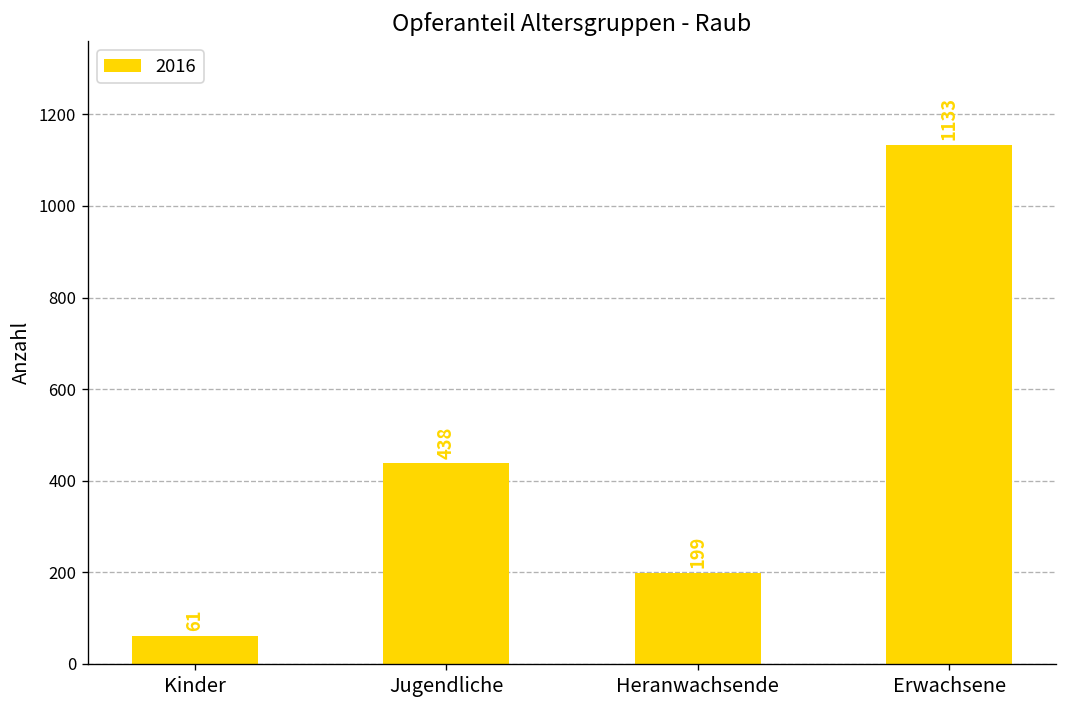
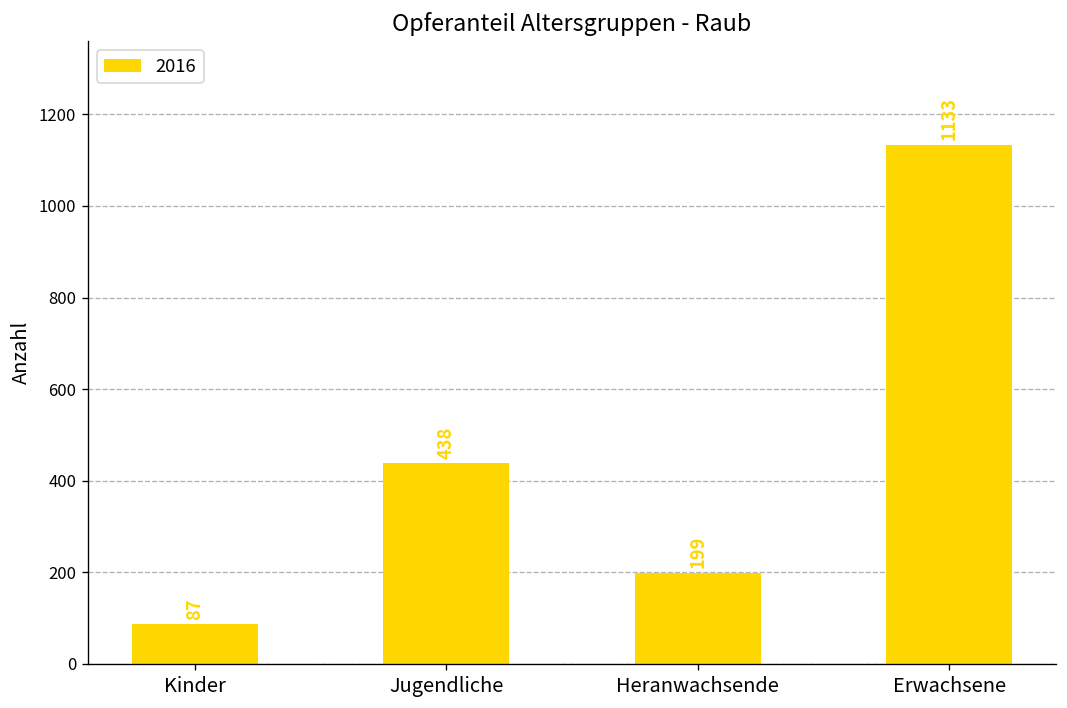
  {
-   "Kinder": 61,
+   "Kinder": 87,
    "Jugendliche": 438,
    "Heranwachsende": 199,
    "Erwachsene": 1133
  }
